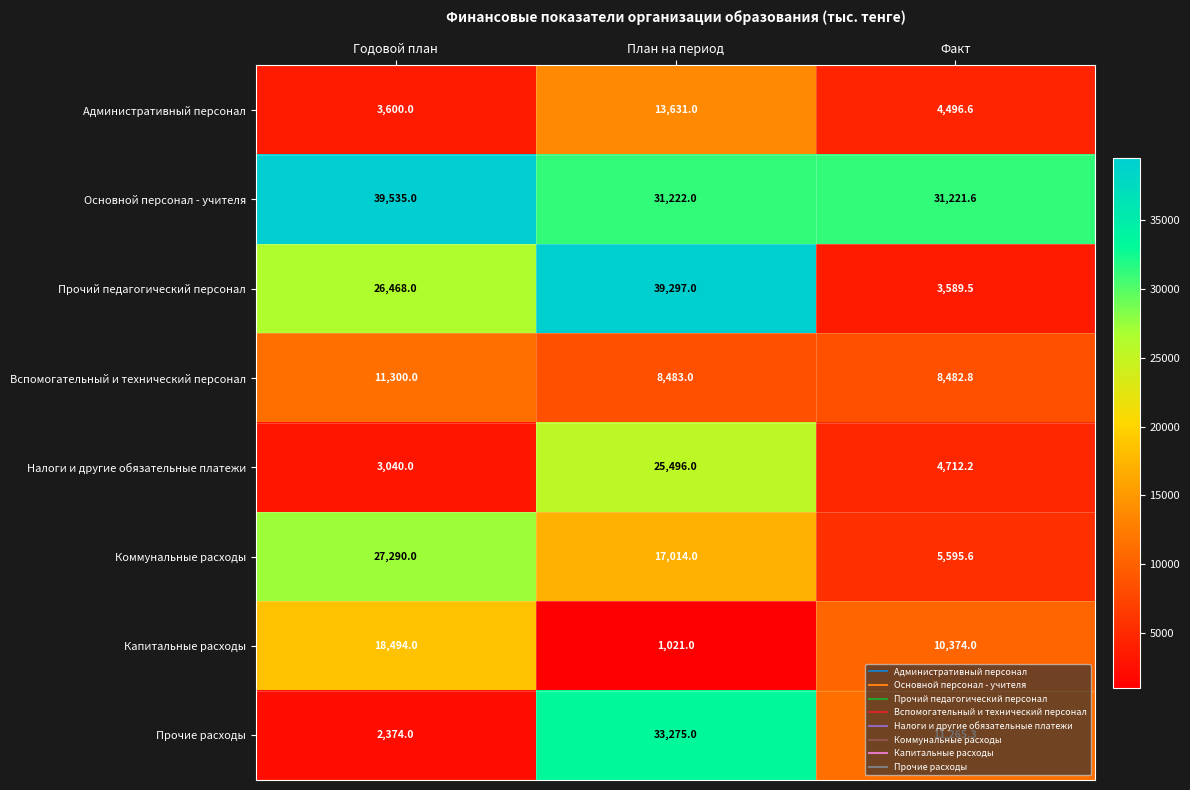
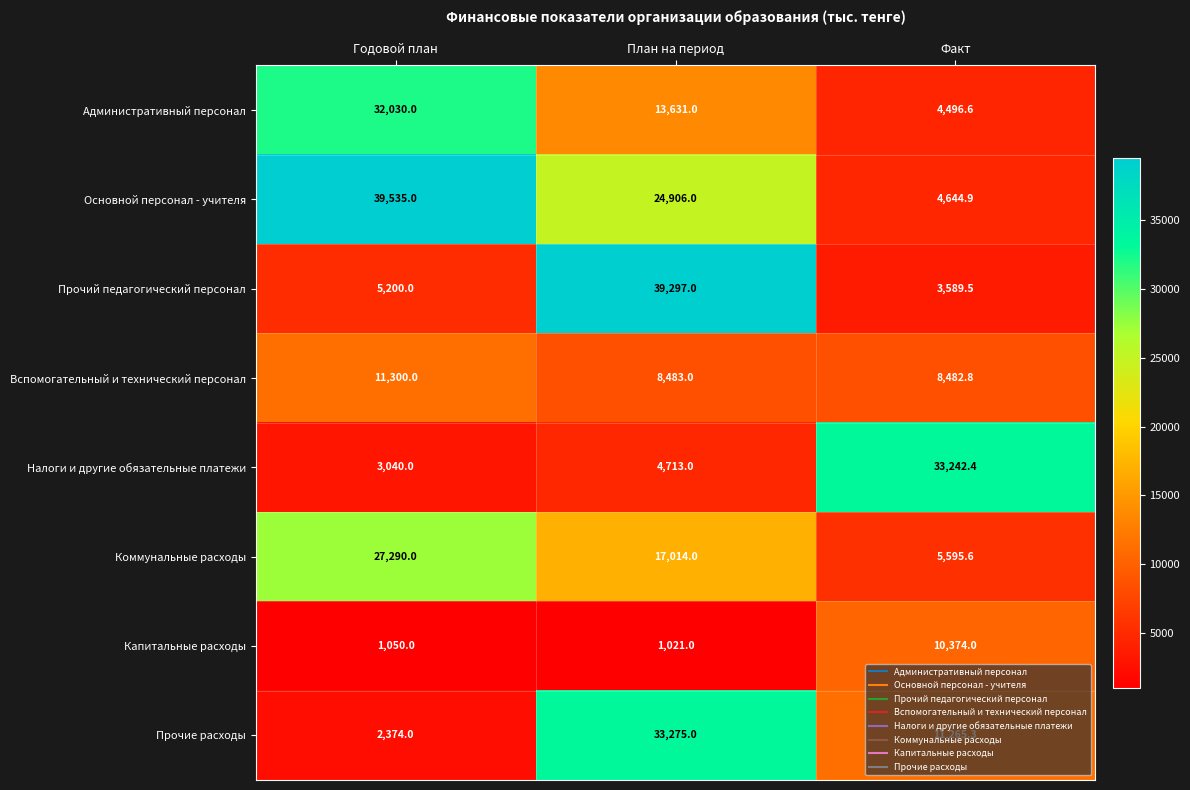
  {
    "Административный персонал": {
-     "Годовой план": "3,600.0",
+     "Годовой план": "32,030.0",
      "План на период": "13,631.0",
      "Факт": "4,496.6"
    },
    "Основной персонал - учителя": {
      "Годовой план": "39,535.0",
-     "План на период": "31,222.0",
-     "Факт": "31,221.6"
+     "План на период": "24,906.0",
+     "Факт": "4,644.9"
    },
    "Прочий педагогический персонал": {
-     "Годовой план": "26,468.0",
+     "Годовой план": "5,200.0",
      "План на период": "39,297.0",
      "Факт": "3,589.5"
    },
    "Вспомогательный и технический персонал": {
      "Годовой план": "11,300.0",
      "План на период": "8,483.0",
      "Факт": "8,482.8"
    },
    "Налоги и другие обязательные платежи": {
      "Годовой план": "3,040.0",
-     "План на период": "25,496.0",
-     "Факт": "4,712.2"
+     "План на период": "4,713.0",
+     "Факт": "33,242.4"
    },
    "Коммунальные расходы": {
      "Годовой план": "27,290.0",
      "План на период": "17,014.0",
      "Факт": "5,595.6"
    },
    "Капитальные расходы": {
-     "Годовой план": "18,494.0",
+     "Годовой план": "1,050.0",
      "План на период": "1,021.0",
      "Факт": "10,374.0"
    },
    "Прочие расходы": {
      "Годовой план": "2,374.0",
      "План на период": "33,275.0"
    }
  }
